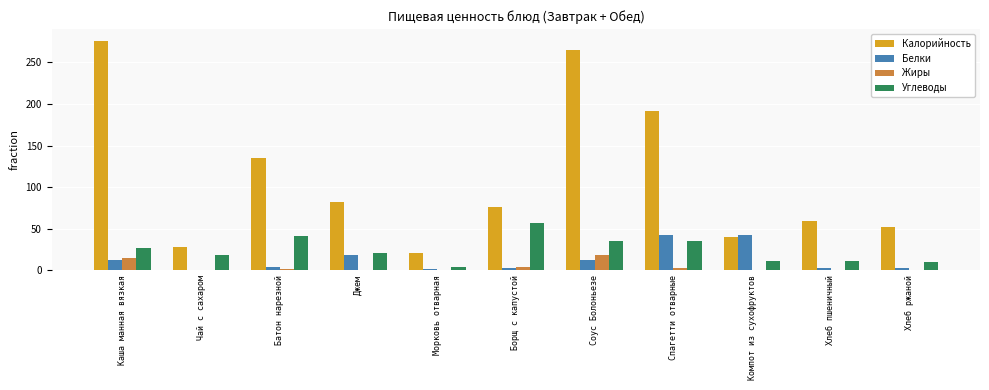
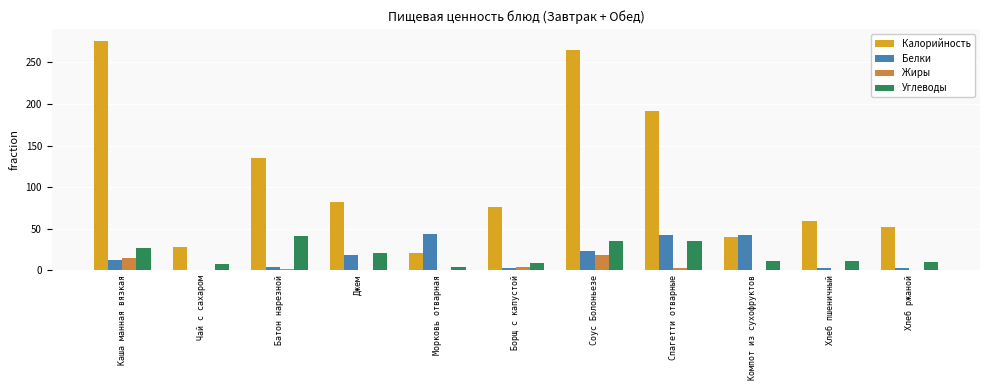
  {
    "Белки": {
      "Каша манная вязкая": 10,
      "Батон нарезной": 0,
      "Джем": 20,
-     "Морковь отварная": 0,
-     "Соус Болоньезе": 10,
+     "Морковь отварная": 40,
+     "Соус Болоньезе": 20,
      "Спагетти отварные": 40,
      "Компот из сухофруктов": 40
    },
    "Углеводы": {
      "Каша манная вязкая": 30,
-     "Чай с сахаром": 20,
+     "Чай с сахаром": 10,
      "Батон нарезной": 40,
      "Джем": 20,
      "Морковь отварная": 0,
-     "Борщ с капустой": 60,
+     "Борщ с капустой": 10,
      "Соус Болоньезе": 40,
      "Спагетти отварные": 40,
      "Компот из сухофруктов": 10,
      "Хлеб пшеничный": 10,
      "Хлеб ржаной": 10
    }
  }
